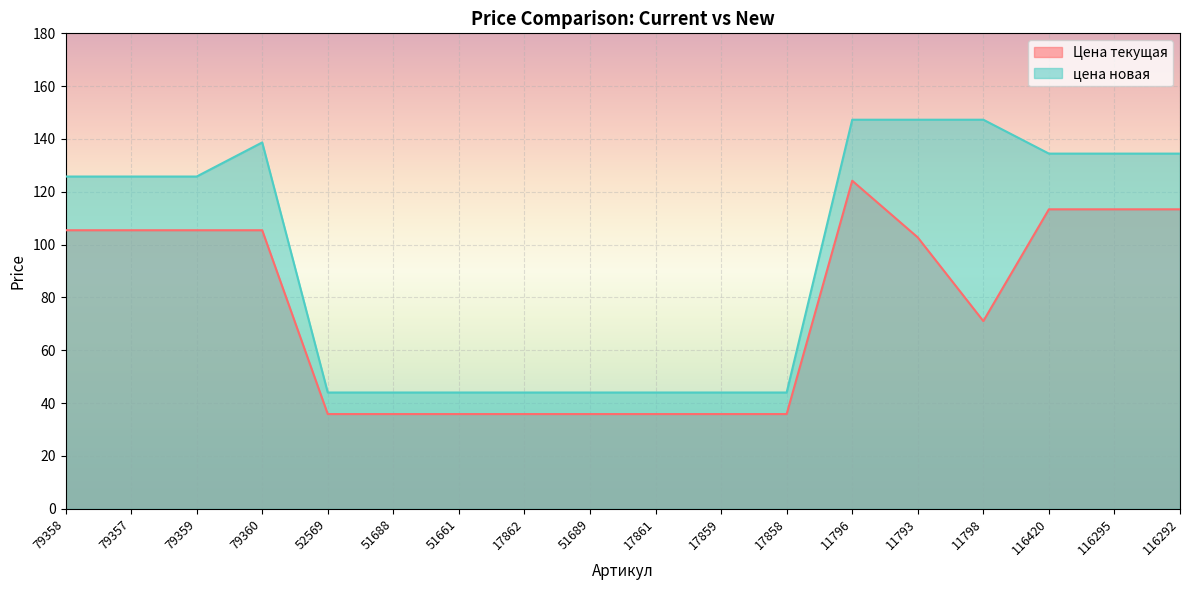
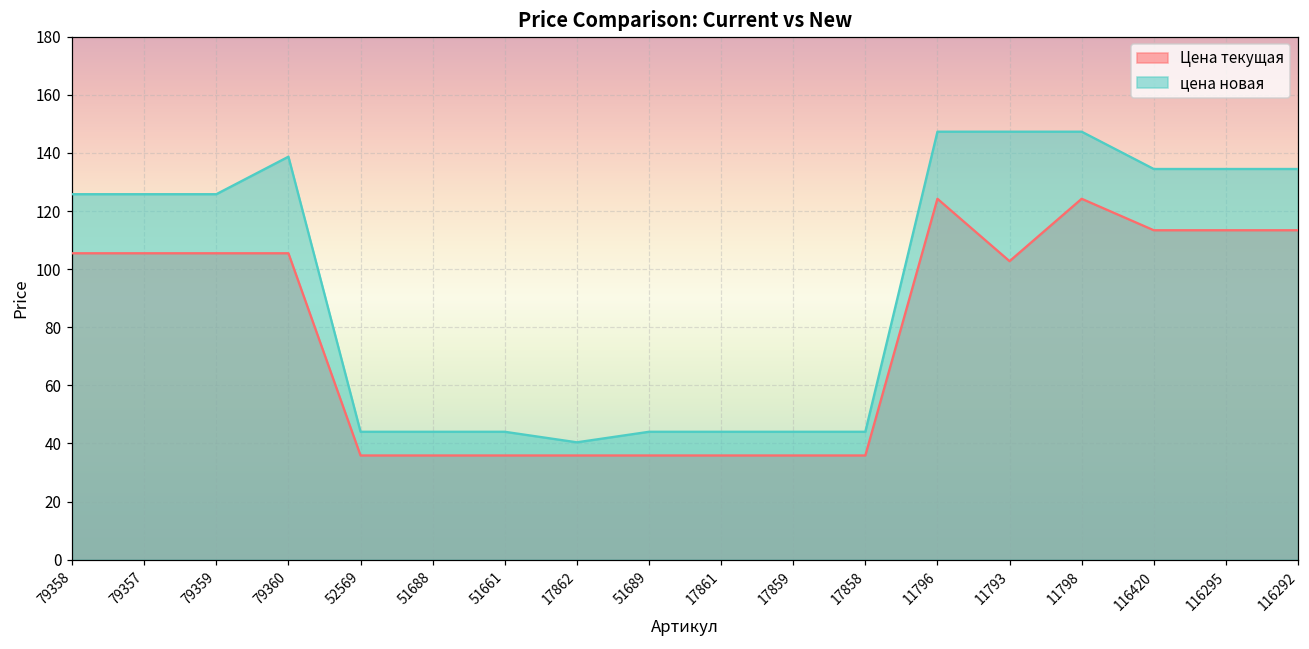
  {
    "Цена текущая": {
      "79358": 105,
      "79357": 105,
      "79359": 105,
      "79360": 105,
      "52569": 36,
      "51688": 36,
      "51661": 36,
      "17862": 36,
      "51689": 36,
      "17861": 36,
      "17859": 36,
      "17858": 36,
      "11796": 124,
      "11793": 103,
-     "11798": 71,
+     "11798": 124,
      "116420": 113,
      "116295": 113,
      "116292": 113
    },
    "цена новая": {
      "79358": 126,
      "79357": 126,
      "79359": 126,
      "79360": 139,
      "52569": 44,
      "51688": 44,
      "51661": 44,
-     "17862": 44,
+     "17862": 40,
      "51689": 44,
      "17861": 44,
      "17859": 44,
      "17858": 44,
      "11796": 147,
      "11793": 147,
      "11798": 147,
      "116420": 134,
      "116295": 134,
      "116292": 134
    }
  }
